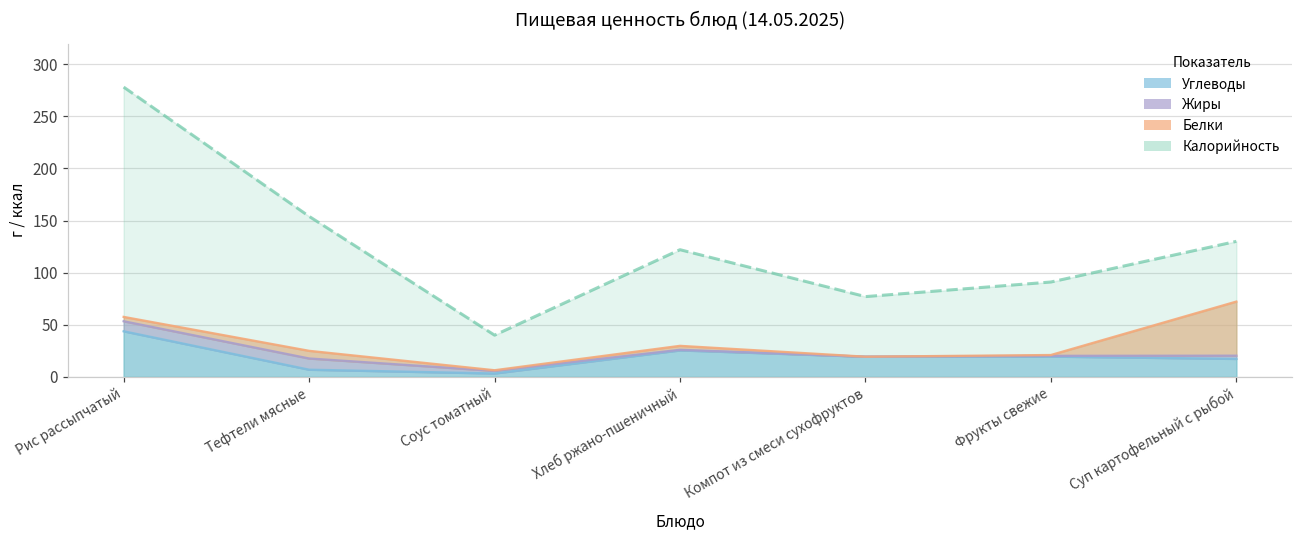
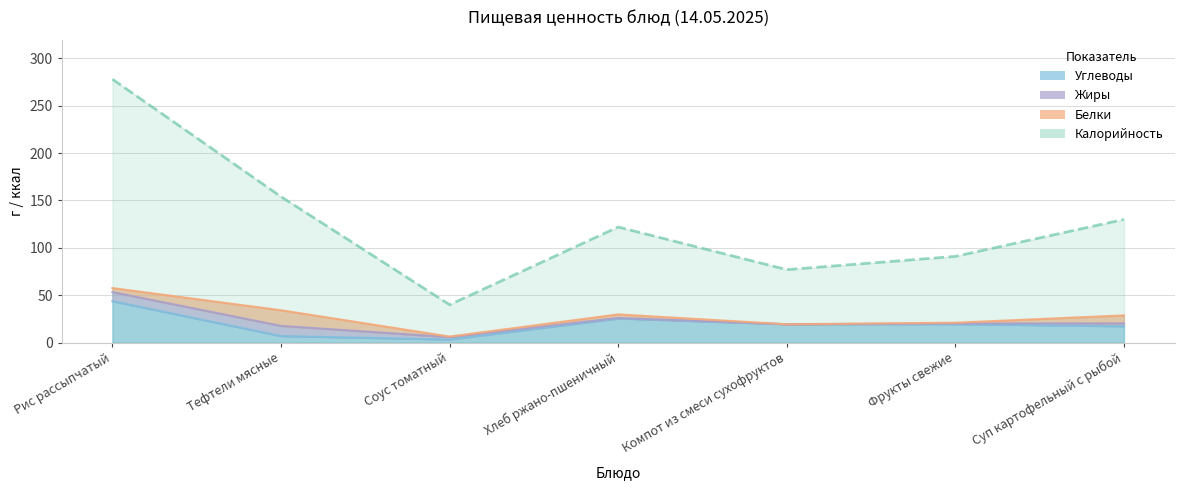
  {
    "Белки": {
      "Рис рассыпчатый": 0,
-     "Тефтели мясные": 10,
+     "Тефтели мясные": 20,
      "Хлеб ржано-пшеничный": 0,
-     "Суп картофельный с рыбой": 50
+     "Суп картофельный с рыбой": 10
    }
  }
